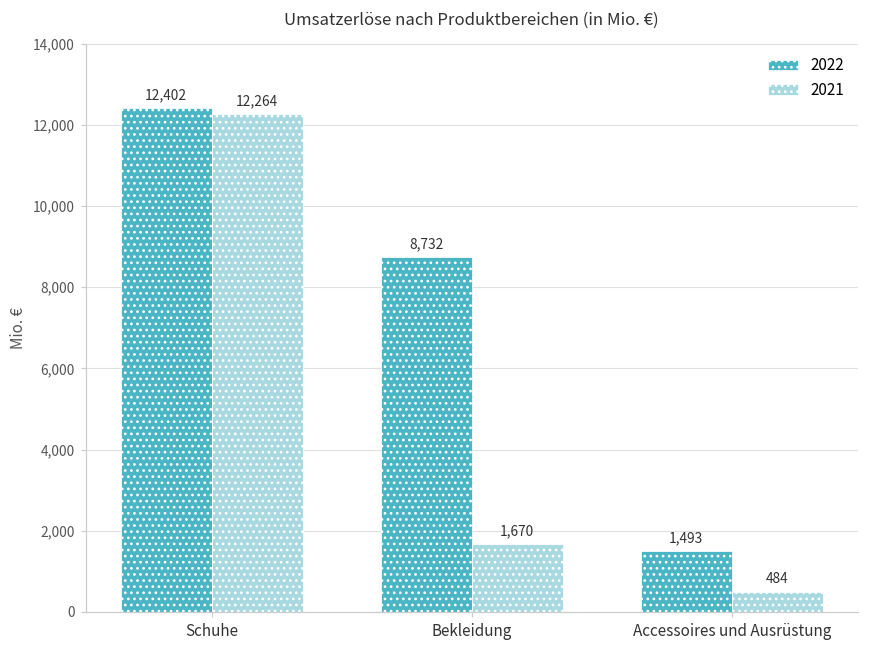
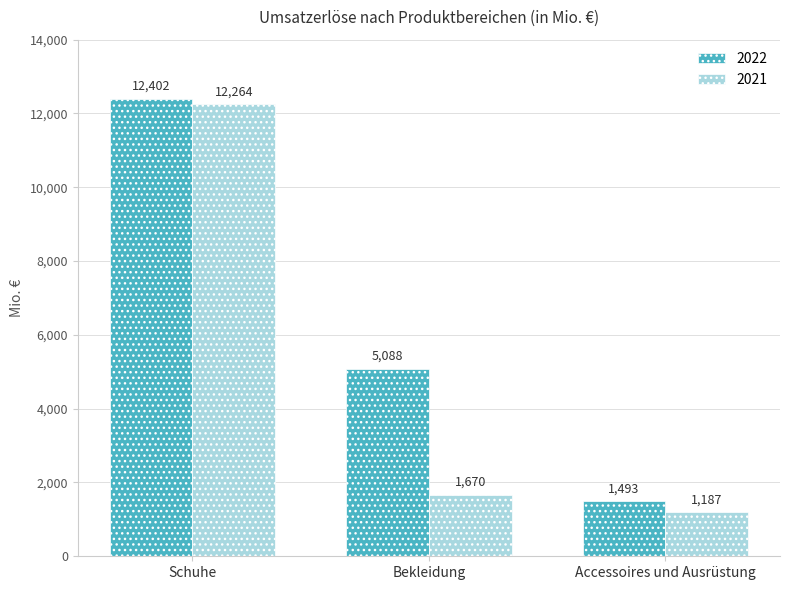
  {
    "2022": {
      "Schuhe": "12,402",
-     "Bekleidung": "8,732",
+     "Bekleidung": "5,088",
      "Accessoires und Ausrüstung": "1,493"
    },
    "2021": {
      "Schuhe": "12,264",
      "Bekleidung": "1,670",
-     "Accessoires und Ausrüstung": "484"
+     "Accessoires und Ausrüstung": "1,187"
    }
  }
